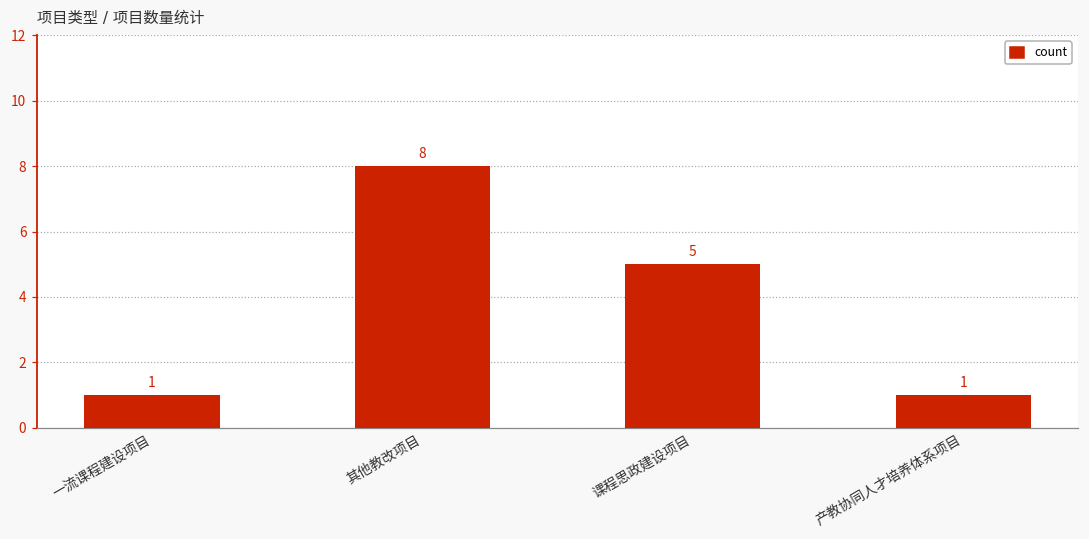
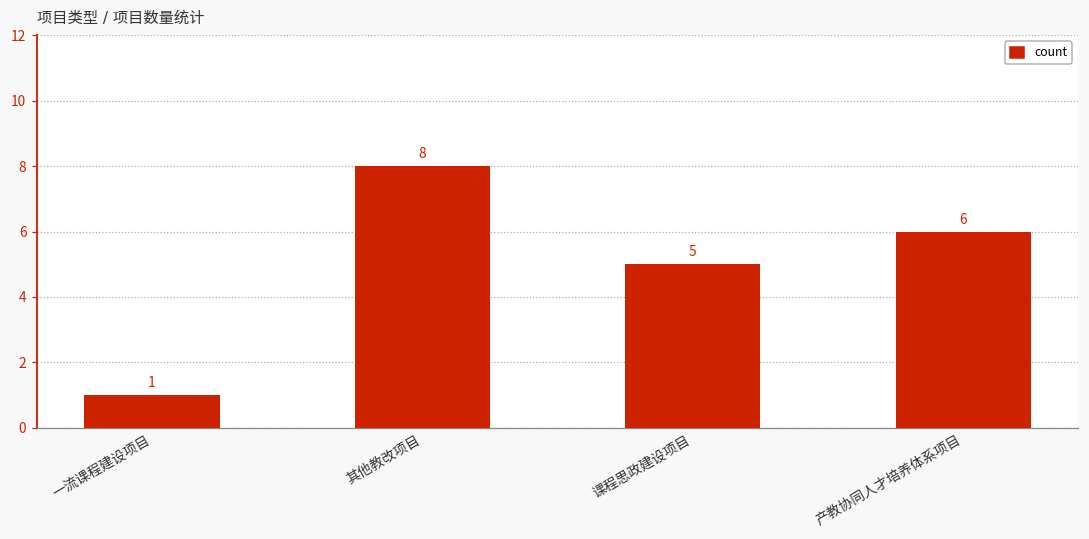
  {
    "一流课程建设项目": 1,
    "其他教改项目": 8,
    "课程思政建设项目": 5,
-   "产教协同人才培养体系项目": 1
+   "产教协同人才培养体系项目": 6
  }
